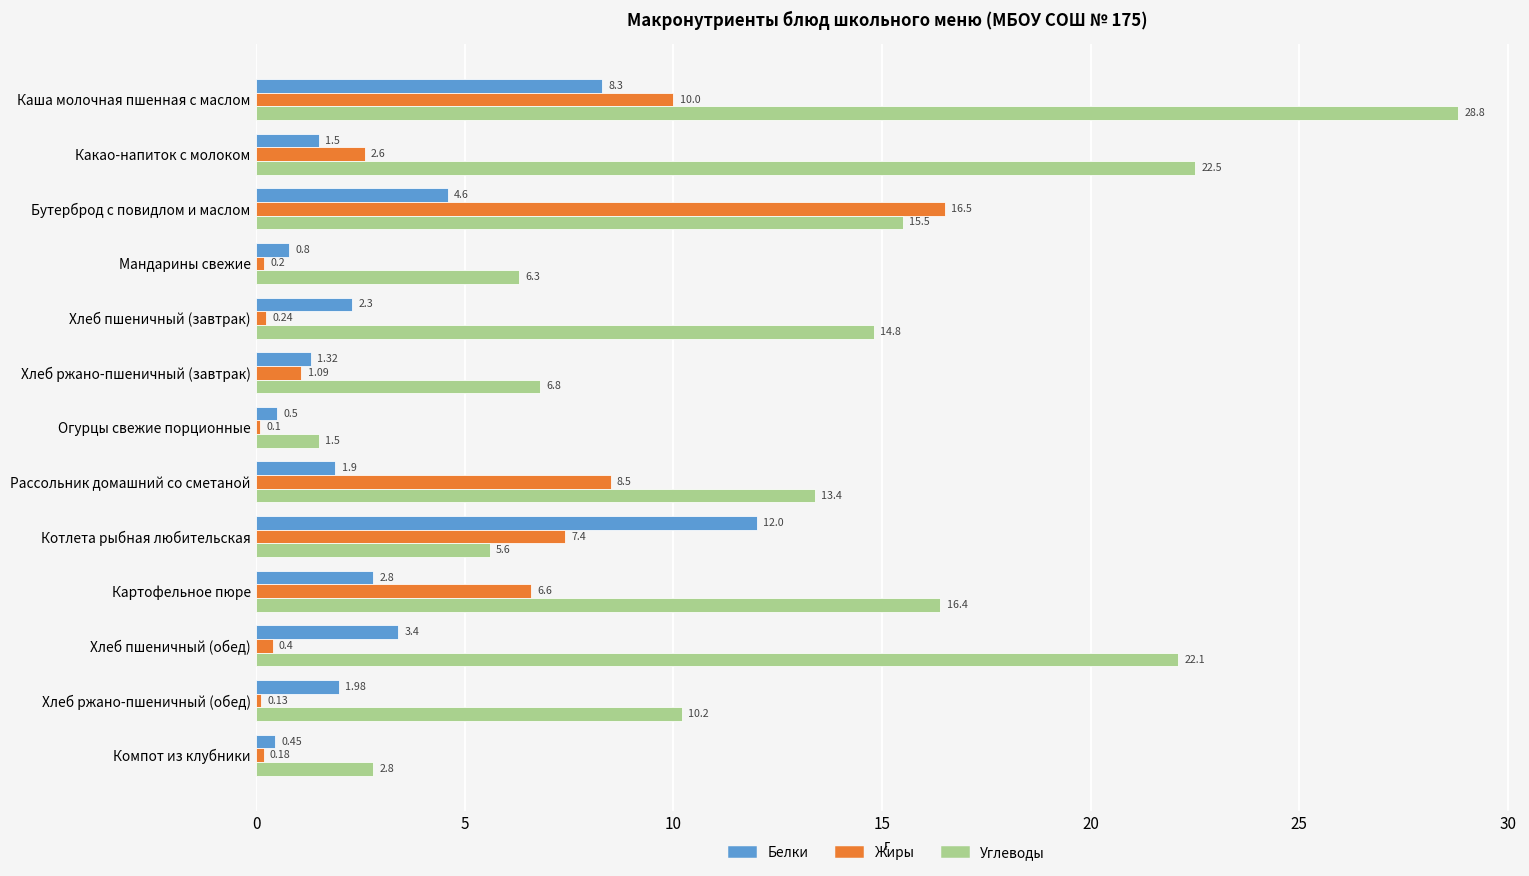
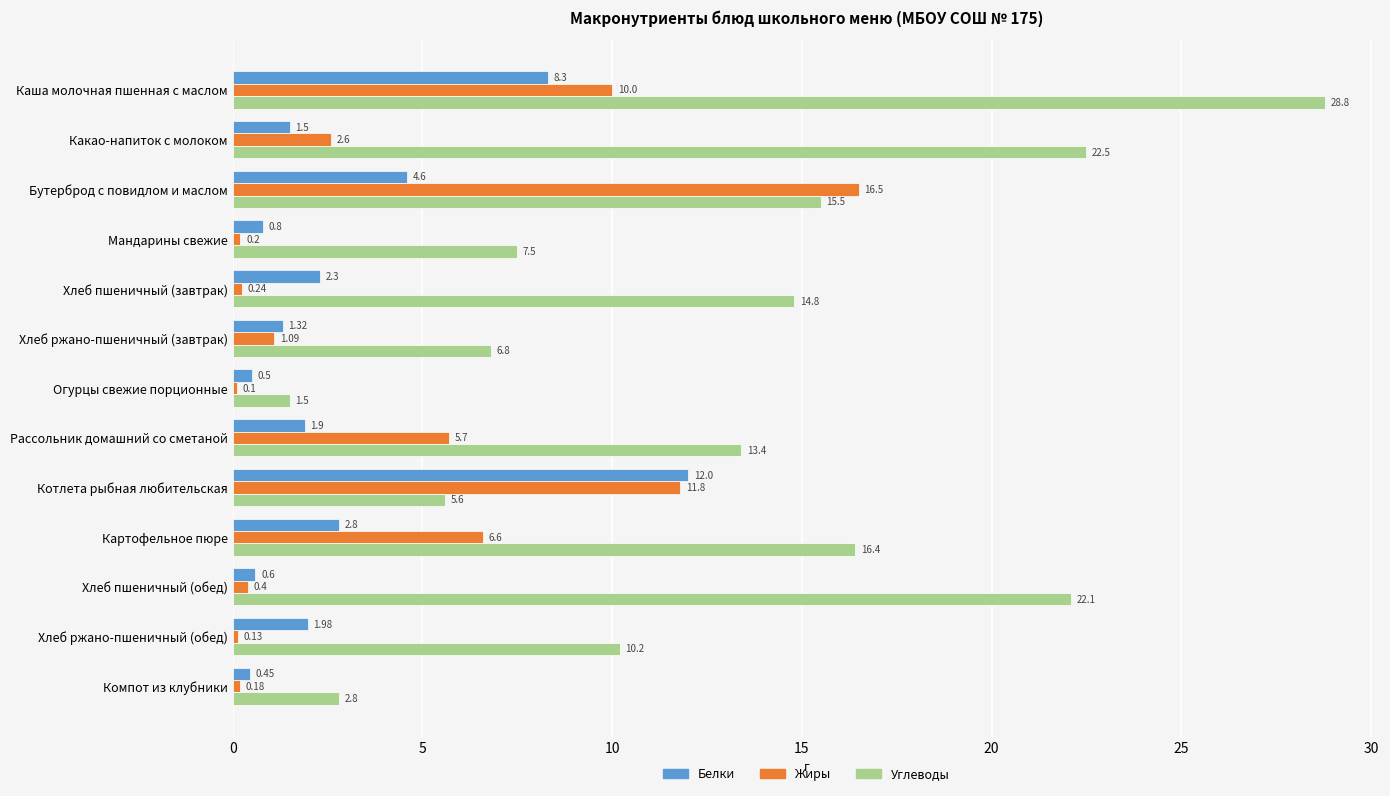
  {
    "Белки": {
      "Каша молочная пшенная с маслом": 8.3,
      "Какао-напиток с молоком": 1.5,
      "Бутерброд с повидлом и маслом": 4.6,
      "Мандарины свежие": 0.8,
      "Хлеб пшеничный (завтрак)": 2.3,
      "Хлеб ржано-пшеничный (завтрак)": 1.32,
      "Огурцы свежие порционные": 0.5,
      "Рассольник домашний со сметаной": 1.9,
      "Котлета рыбная любительская": 12.0,
      "Картофельное пюре": 2.8,
-     "Хлеб пшеничный (обед)": 3.4,
+     "Хлеб пшеничный (обед)": 0.6,
      "Хлеб ржано-пшеничный (обед)": 1.98,
      "Компот из клубники": 0.45
    },
    "Жиры": {
      "Каша молочная пшенная с маслом": 10.0,
      "Какао-напиток с молоком": 2.6,
      "Бутерброд с повидлом и маслом": 16.5,
      "Мандарины свежие": 0.2,
      "Хлеб пшеничный (завтрак)": 0.24,
      "Хлеб ржано-пшеничный (завтрак)": 1.09,
      "Огурцы свежие порционные": 0.1,
-     "Рассольник домашний со сметаной": 8.5,
-     "Котлета рыбная любительская": 7.4,
+     "Рассольник домашний со сметаной": 5.7,
+     "Котлета рыбная любительская": 11.8,
      "Картофельное пюре": 6.6,
      "Хлеб пшеничный (обед)": 0.4,
      "Хлеб ржано-пшеничный (обед)": 0.13,
      "Компот из клубники": 0.18
    },
    "Углеводы": {
      "Каша молочная пшенная с маслом": 28.8,
      "Какао-напиток с молоком": 22.5,
      "Бутерброд с повидлом и маслом": 15.5,
-     "Мандарины свежие": 6.3,
+     "Мандарины свежие": 7.5,
      "Хлеб пшеничный (завтрак)": 14.8,
      "Хлеб ржано-пшеничный (завтрак)": 6.8,
      "Огурцы свежие порционные": 1.5,
      "Рассольник домашний со сметаной": 13.4,
      "Котлета рыбная любительская": 5.6,
      "Картофельное пюре": 16.4,
      "Хлеб пшеничный (обед)": 22.1,
      "Хлеб ржано-пшеничный (обед)": 10.2,
      "Компот из клубники": 2.8
    }
  }
